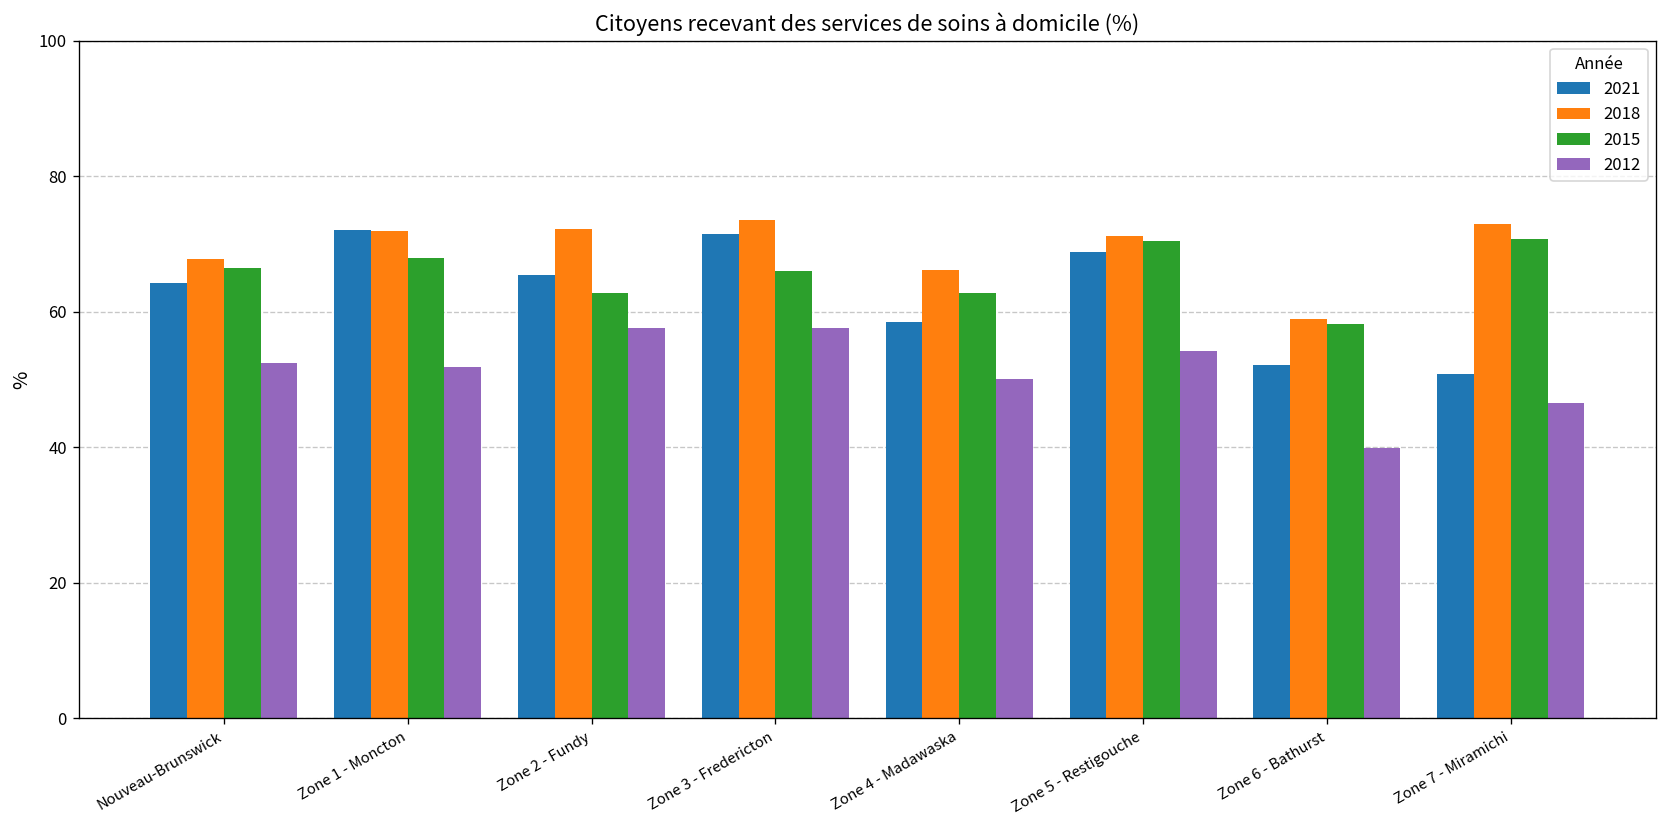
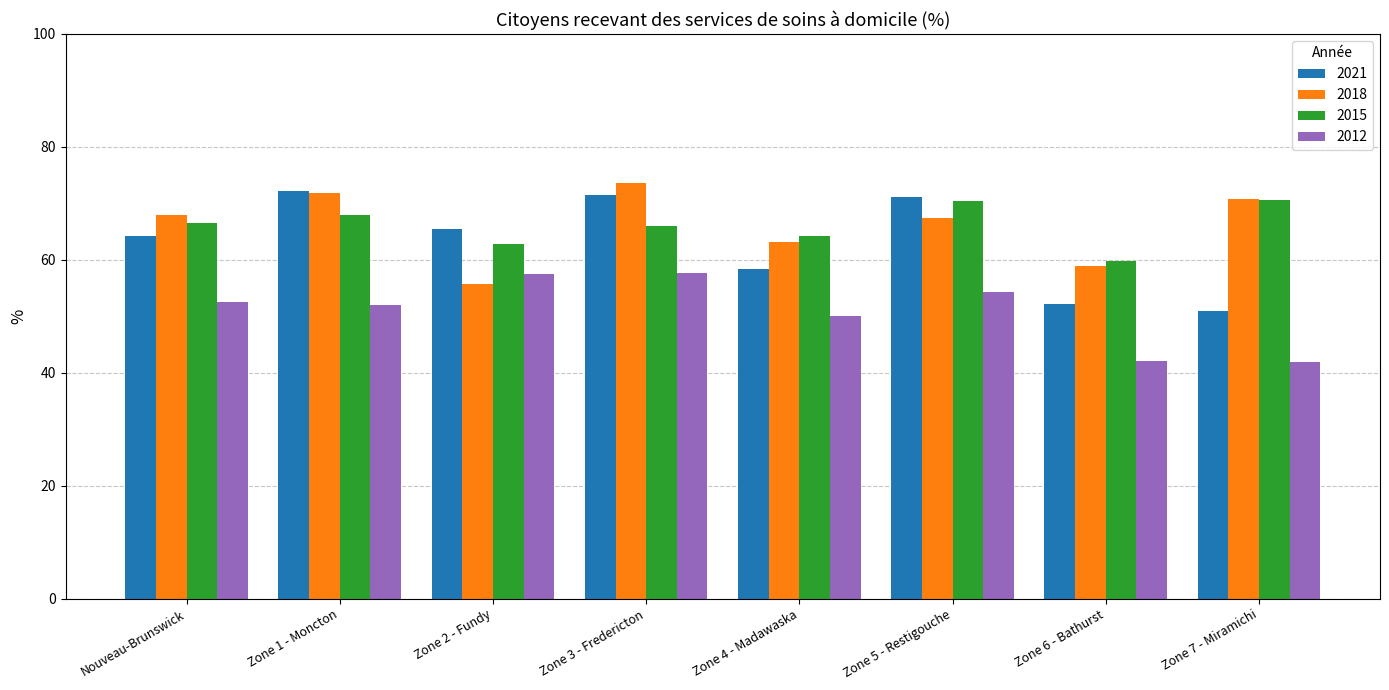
  {
    "2021": {
      "Nouveau-Brunswick": 64,
      "Zone 1 - Moncton": 72,
      "Zone 2 - Fundy": 65,
      "Zone 3 - Fredericton": 71,
      "Zone 4 - Madawaska": 58,
-     "Zone 5 - Restigouche": 69,
+     "Zone 5 - Restigouche": 71,
      "Zone 6 - Bathurst": 52,
      "Zone 7 - Miramichi": 51
    },
    "2018": {
      "Nouveau-Brunswick": 68,
      "Zone 1 - Moncton": 72,
-     "Zone 2 - Fundy": 72,
+     "Zone 2 - Fundy": 56,
      "Zone 3 - Fredericton": 74,
-     "Zone 4 - Madawaska": 66,
-     "Zone 5 - Restigouche": 71,
+     "Zone 4 - Madawaska": 63,
+     "Zone 5 - Restigouche": 67,
      "Zone 6 - Bathurst": 59,
-     "Zone 7 - Miramichi": 73
+     "Zone 7 - Miramichi": 71
    },
    "2015": {
      "Nouveau-Brunswick": 67,
      "Zone 1 - Moncton": 68,
      "Zone 2 - Fundy": 63,
      "Zone 3 - Fredericton": 66,
-     "Zone 4 - Madawaska": 63,
+     "Zone 4 - Madawaska": 64,
      "Zone 5 - Restigouche": 71,
-     "Zone 6 - Bathurst": 58,
+     "Zone 6 - Bathurst": 60,
      "Zone 7 - Miramichi": 71
    },
    "2012": {
      "Nouveau-Brunswick": 52,
      "Zone 1 - Moncton": 52,
      "Zone 2 - Fundy": 58,
      "Zone 3 - Fredericton": 58,
      "Zone 4 - Madawaska": 50,
      "Zone 5 - Restigouche": 54,
-     "Zone 6 - Bathurst": 40,
-     "Zone 7 - Miramichi": 46
+     "Zone 6 - Bathurst": 42,
+     "Zone 7 - Miramichi": 42
    }
  }
